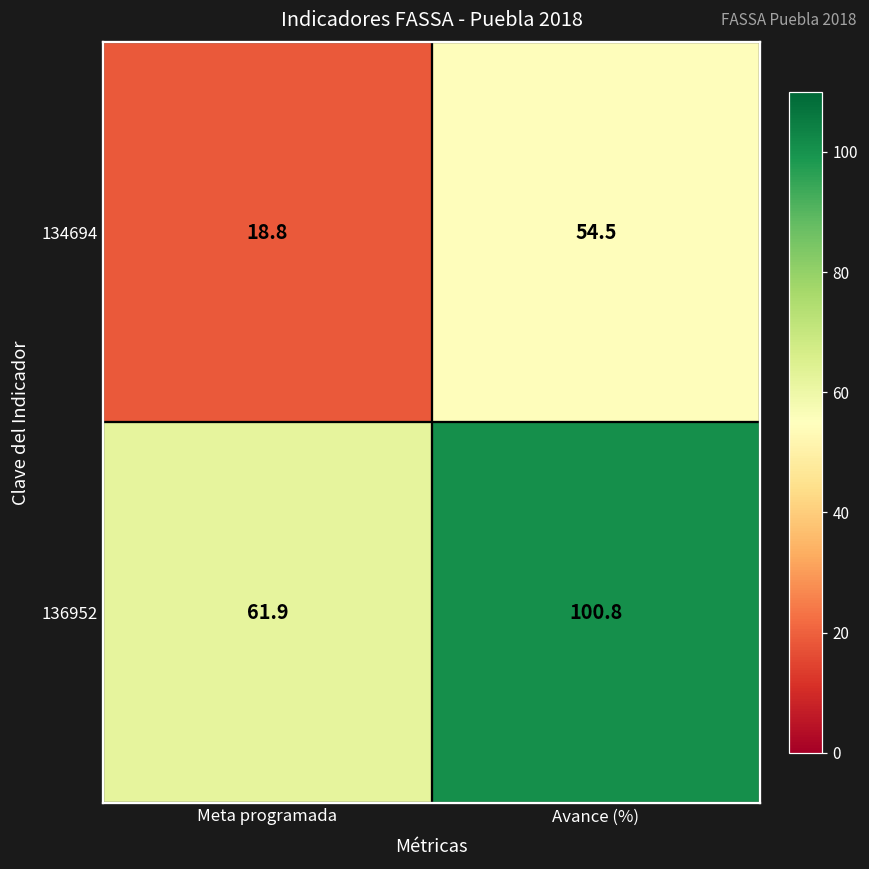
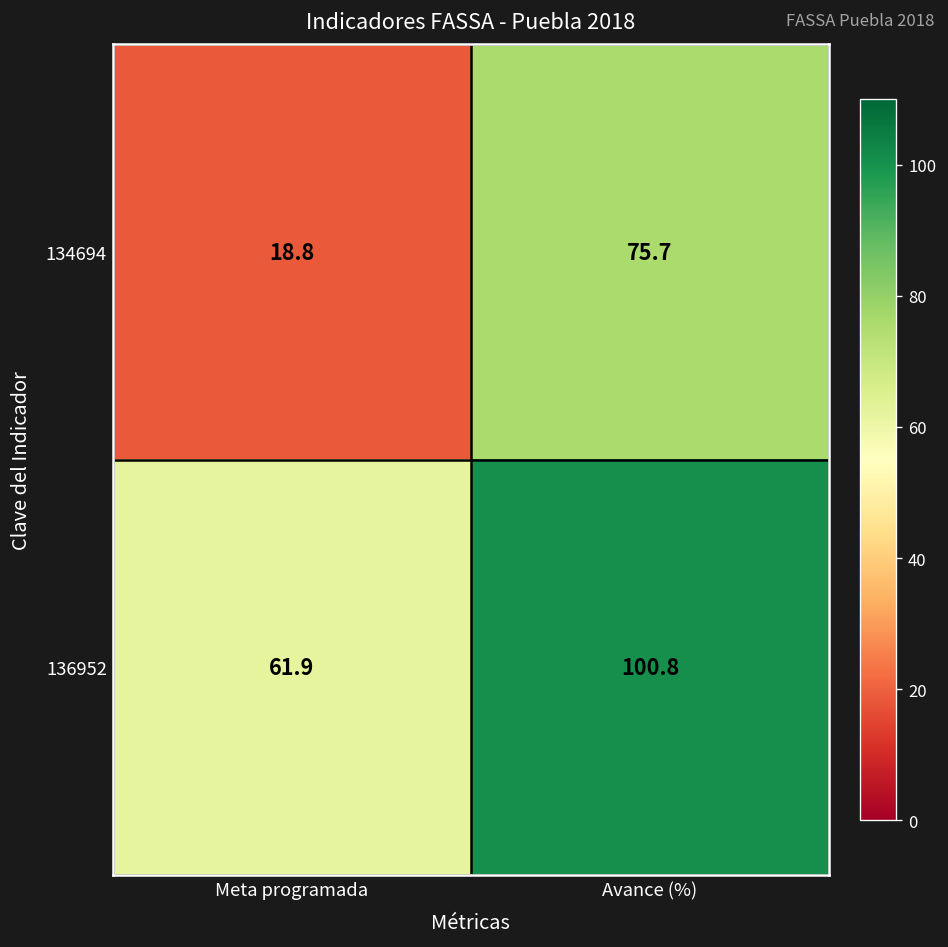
  {
    "134694": {
      "Meta programada": 18.8,
-     "Avance (%)": 54.5
+     "Avance (%)": 75.7
    },
    "136952": {
      "Meta programada": 61.9,
      "Avance (%)": 100.8
    }
  }
